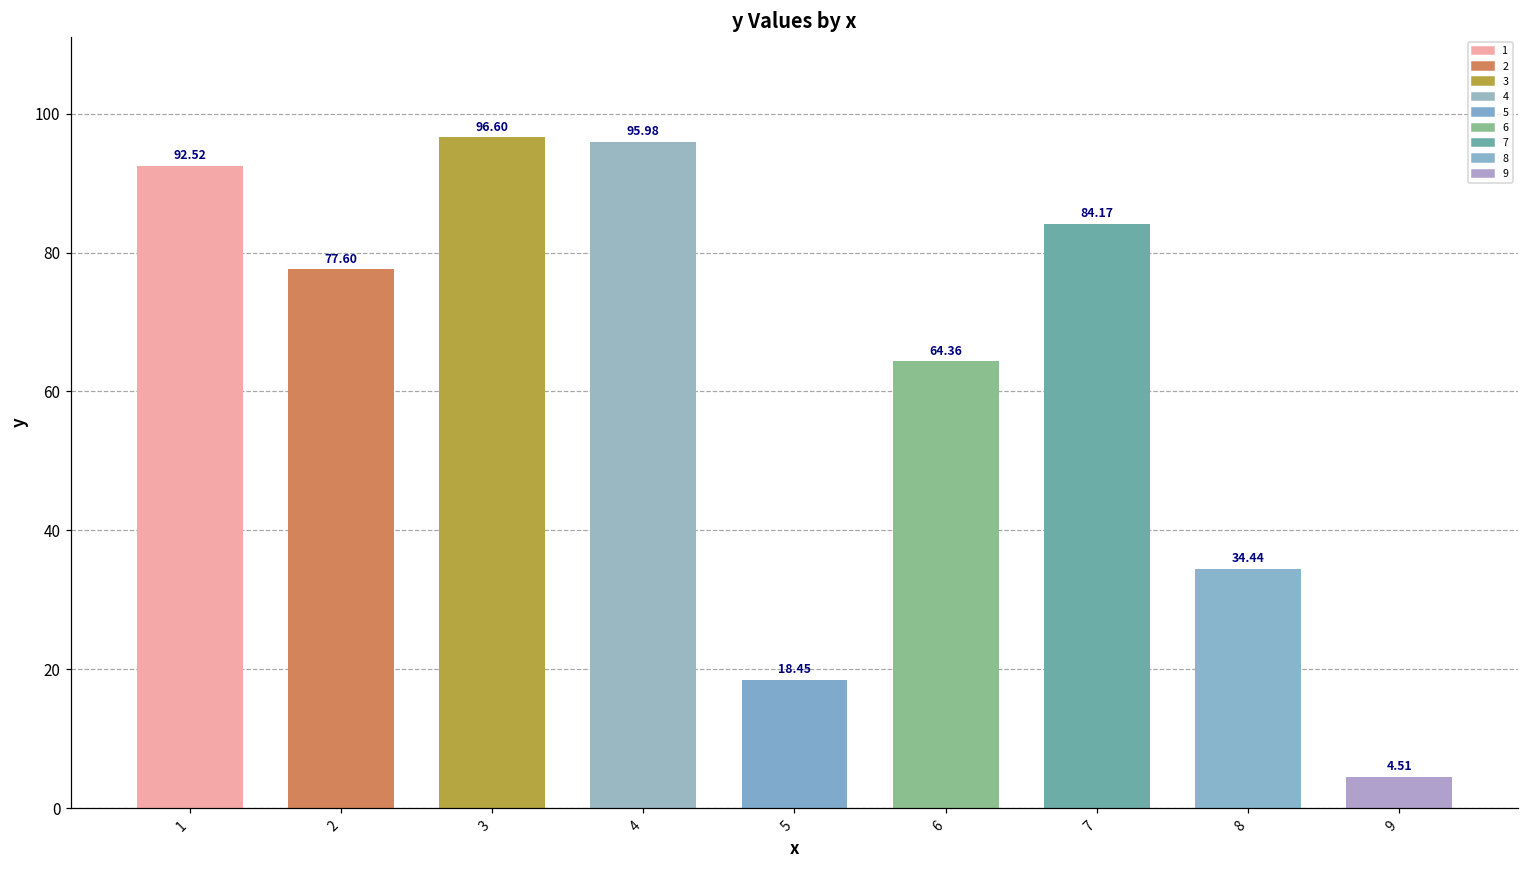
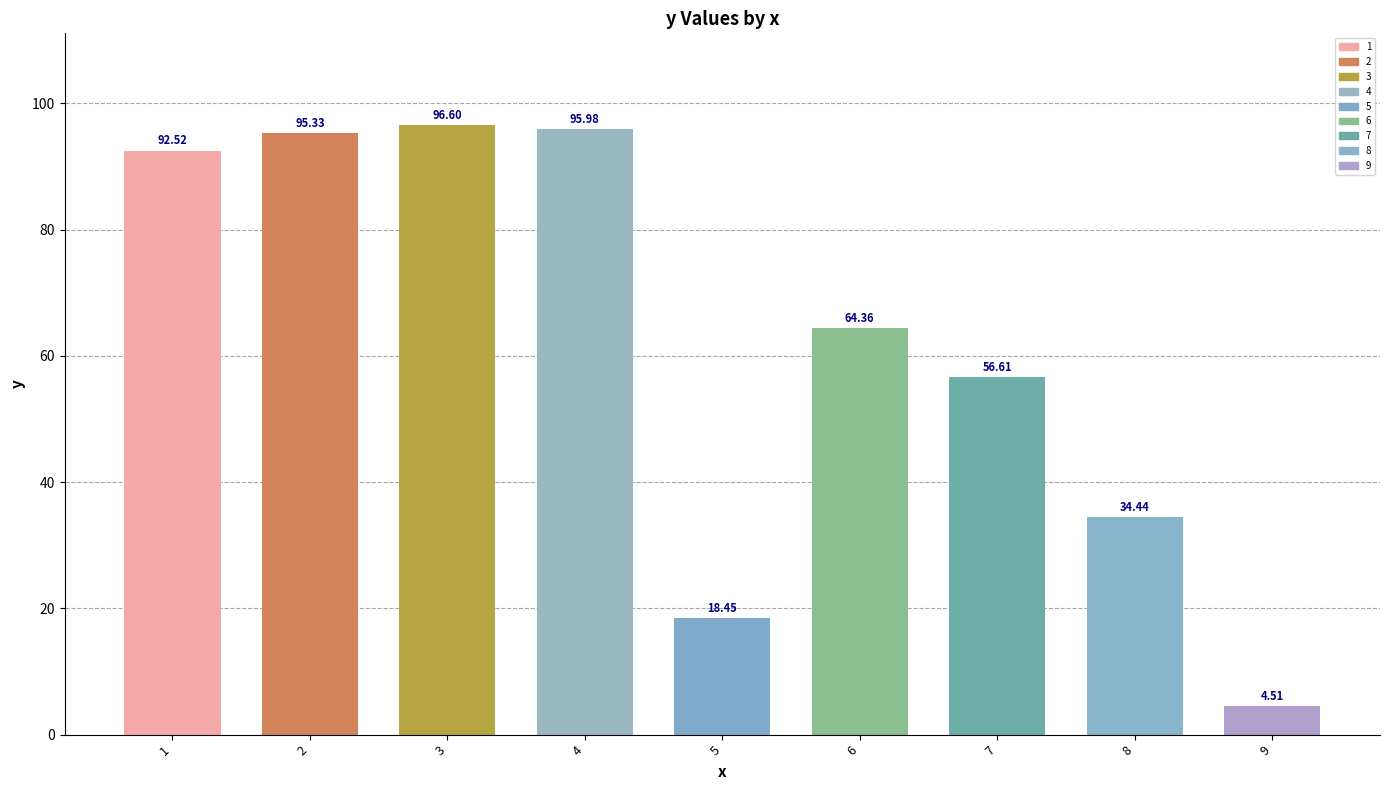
  {
    "1": 92.52,
-   "2": 77.60,
+   "2": 95.33,
    "3": 96.60,
    "4": 95.98,
    "5": 18.45,
    "6": 64.36,
-   "7": 84.17,
+   "7": 56.61,
    "8": 34.44,
    "9": 4.51
  }
